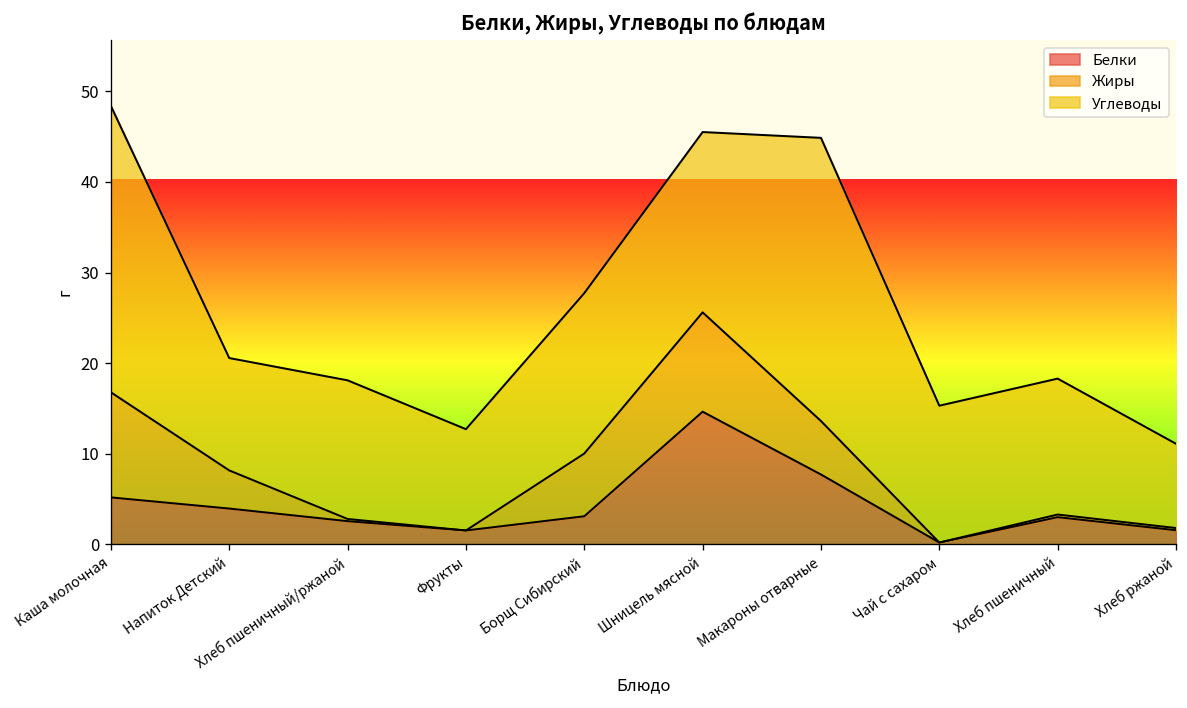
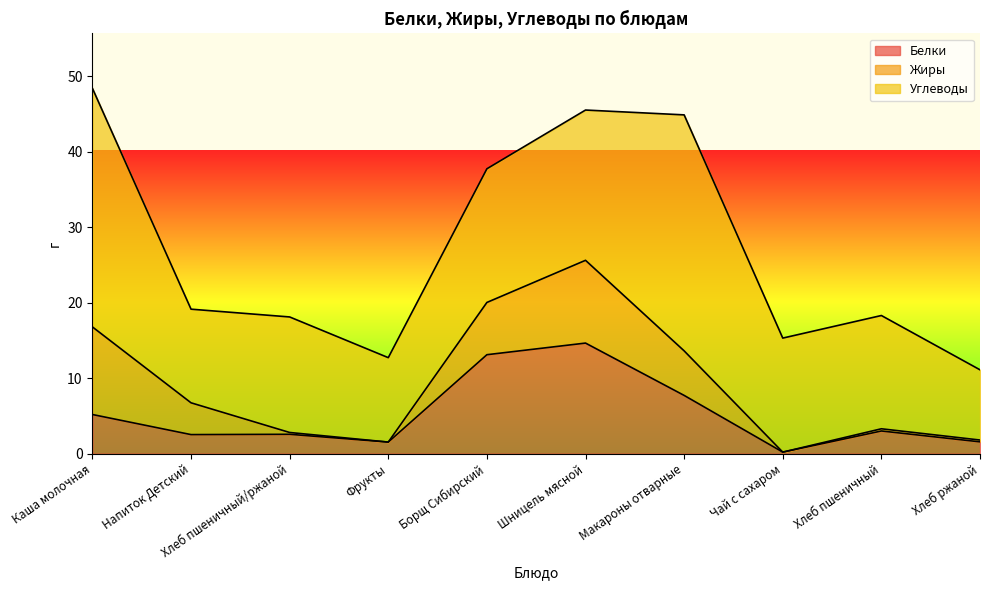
  {
    "Белки": {
      "Каша молочная": 5,
-     "Напиток Детский": 4,
-     "Борщ Сибирский": 3,
+     "Напиток Детский": 3,
+     "Борщ Сибирский": 13,
      "Шницель мясной": 15,
      "Макароны отварные": 8
    }
  }
